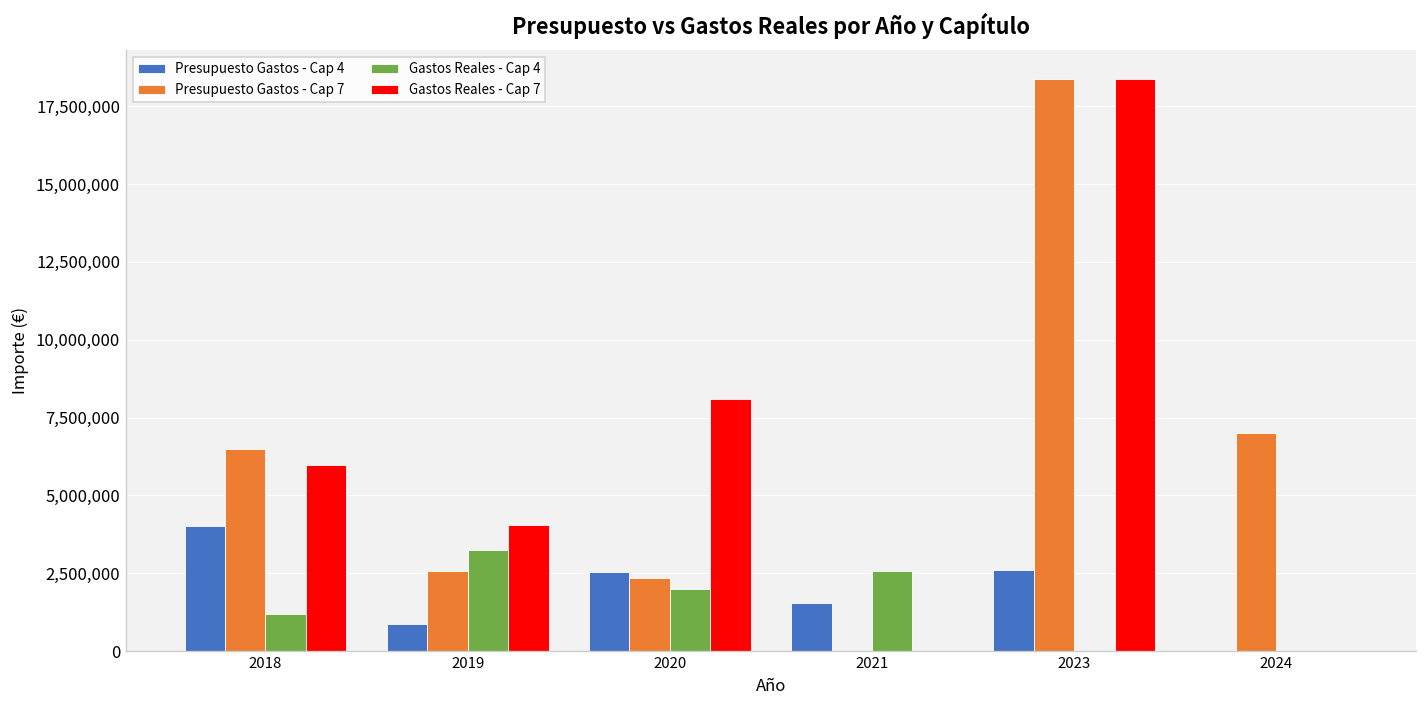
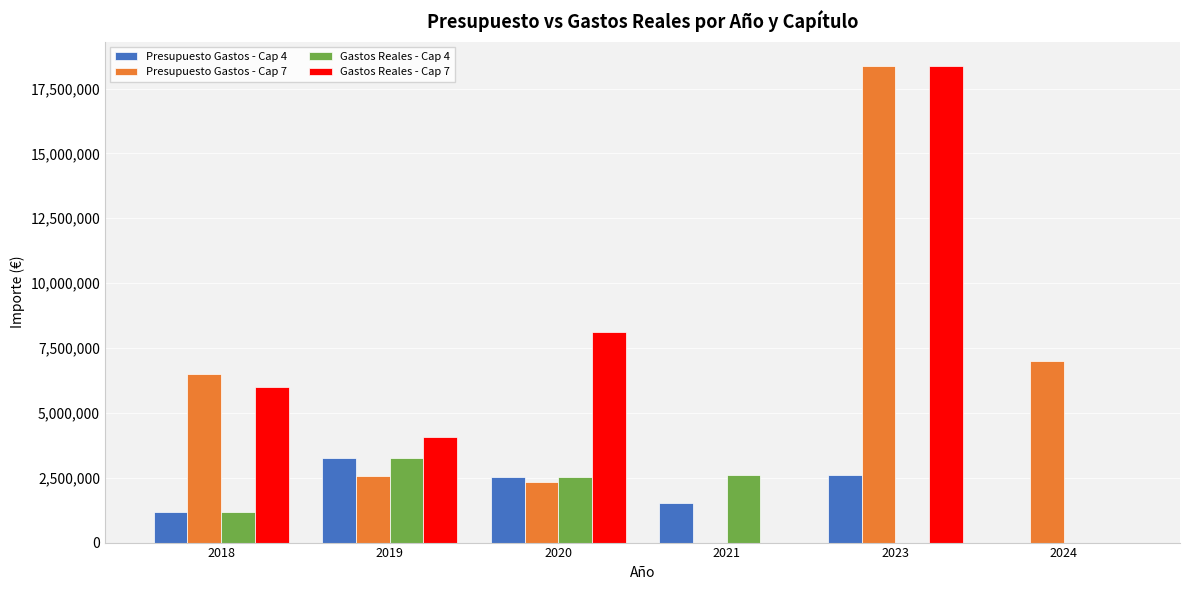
  {
    "Presupuesto Gastos - Cap 4": {
-     "2018": "4,000,000",
-     "2019": "900,000",
+     "2018": "1,200,000",
+     "2019": "3,300,000",
      "2020": "2,500,000",
      "2021": "1,500,000",
      "2023": "2,600,000",
      "2024": "0"
    },
    "Presupuesto Gastos - Cap 7": {
      "2018": "6,500,000",
      "2019": "2,600,000",
      "2020": "2,300,000",
      "2021": "0",
      "2023": "18,400,000",
      "2024": "7,000,000"
    },
    "Gastos Reales - Cap 4": {
      "2018": "1,200,000",
      "2019": "3,300,000",
-     "2020": "2,000,000",
+     "2020": "2,500,000",
      "2021": "2,600,000",
      "2023": "0",
      "2024": "0"
    },
    "Gastos Reales - Cap 7": {
      "2018": "6,000,000",
      "2019": "4,100,000",
      "2020": "8,100,000",
      "2021": "0",
      "2023": "18,400,000",
      "2024": "0"
    }
  }
